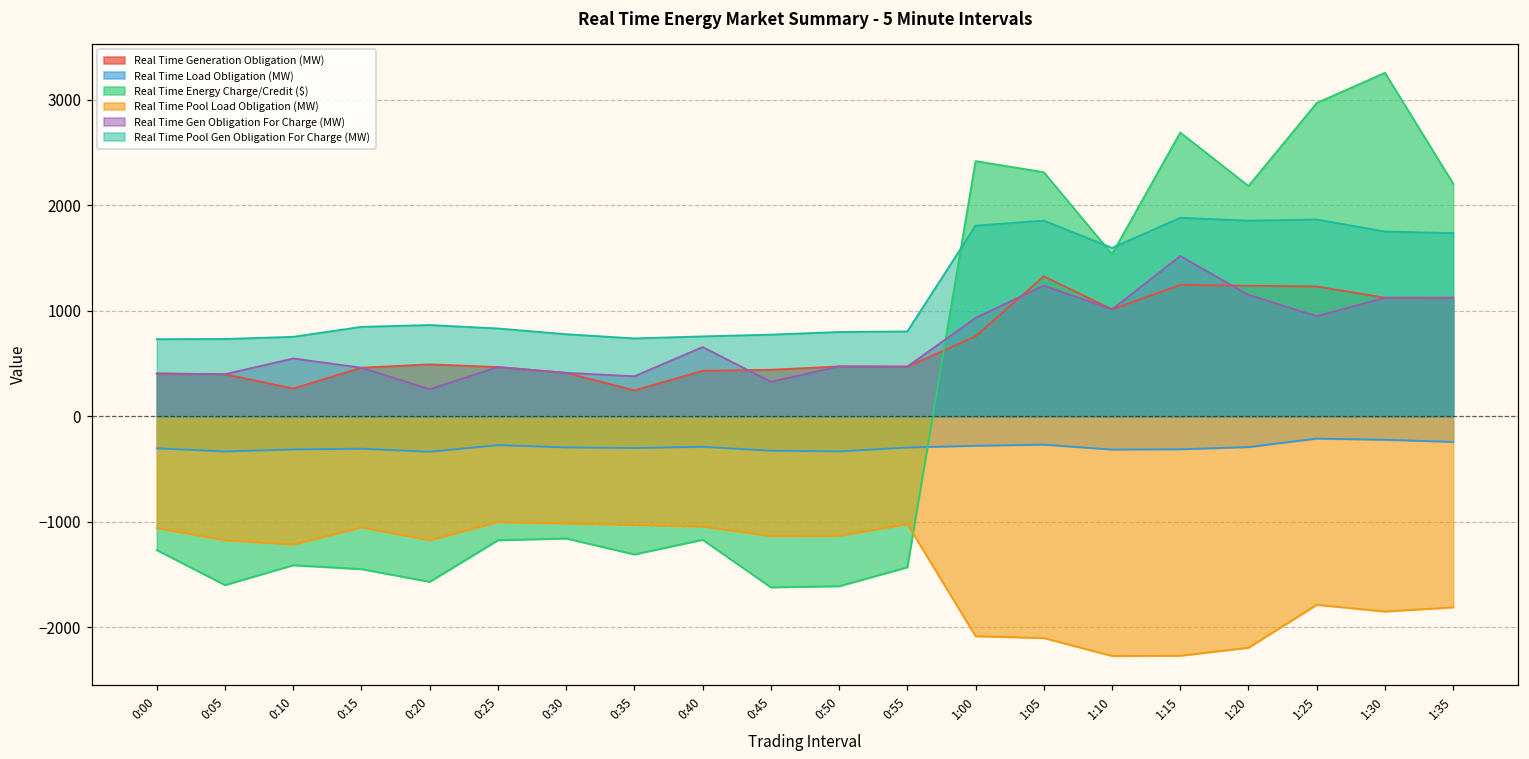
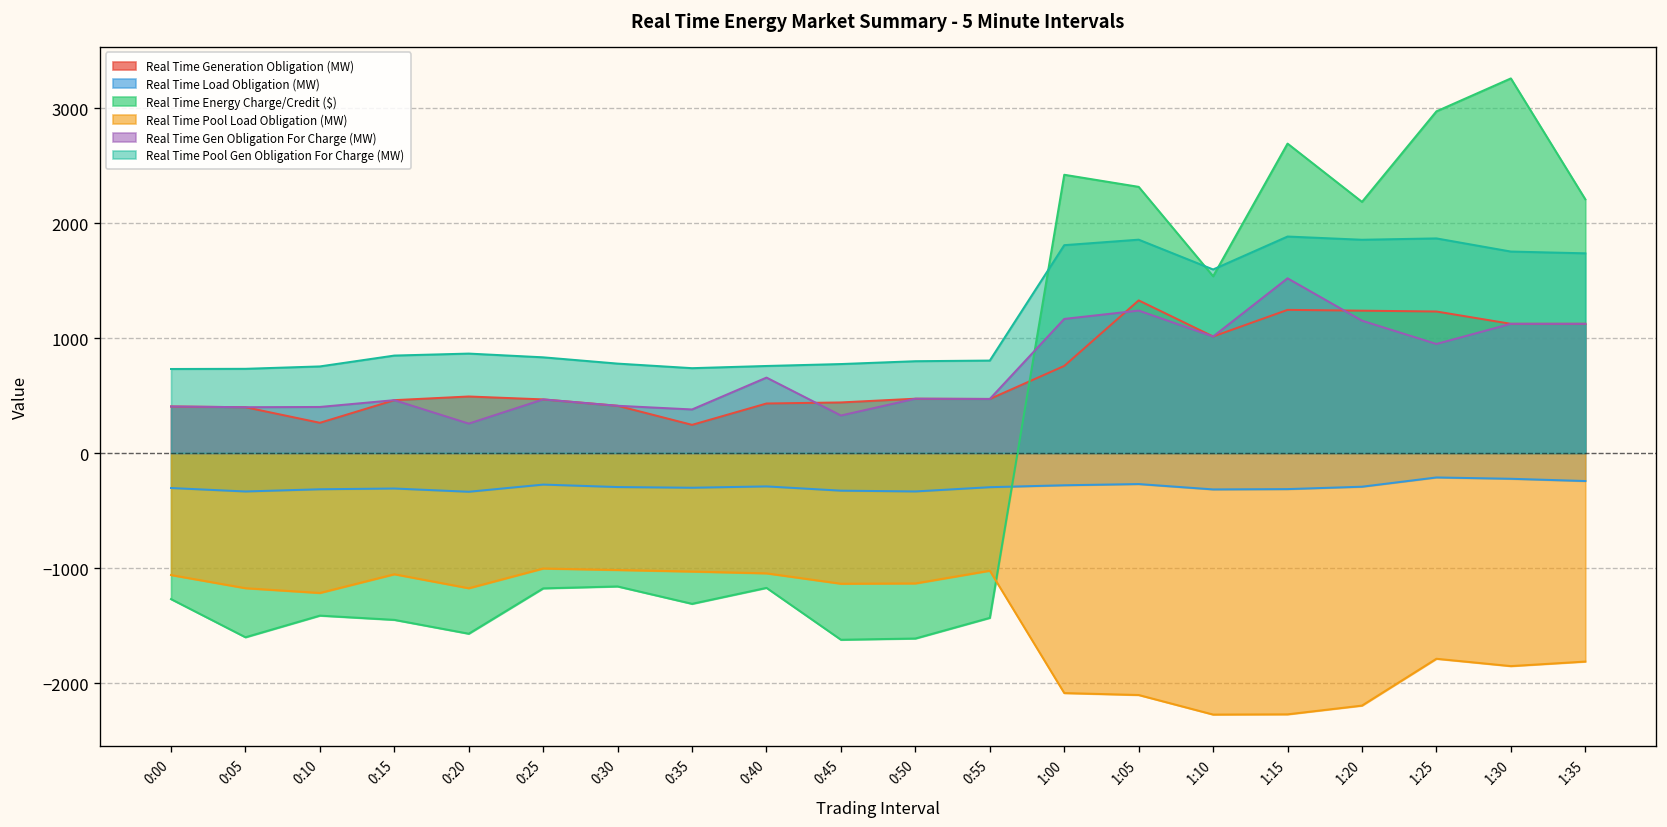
  {
    "Real Time Generation Obligation (MW)": {
      "0:10": 300,
      "0:20": 500,
      "0:35": 200,
      "0:40": 400,
      "0:45": 400,
      "1:00": 800,
      "1:05": 1300,
      "1:15": 1200,
      "1:20": 1200,
      "1:25": 1200
    },
    "Real Time Gen Obligation For Charge (MW)": {
-     "0:10": 500,
+     "0:10": 400,
      "0:20": 300,
      "0:35": 400,
      "0:40": 700,
      "0:45": 300,
-     "1:00": 900,
+     "1:00": 1200,
      "1:05": 1200,
      "1:15": 1500,
      "1:20": 1200,
      "1:25": 900
    }
  }
